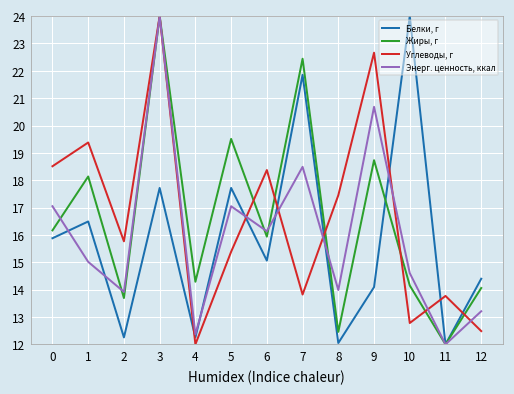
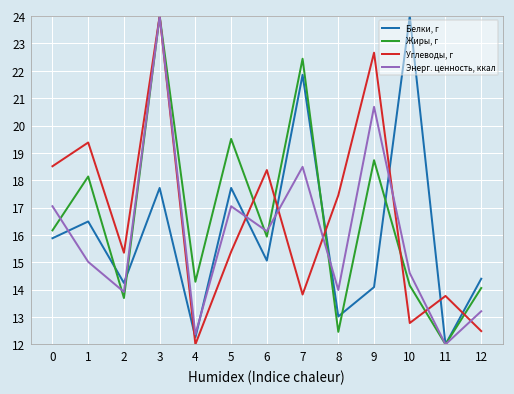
  {
    "Белки, г": {
      "0": 15.9,
      "1": 16.5,
-     "2": 12.3,
+     "2": 14.2,
      "3": 17.7,
      "5": 17.7,
      "6": 15.1,
      "7": 21.9,
-     "8": 12.1,
+     "8": 13.0,
      "9": 14.1,
      "10": 24.0,
      "12": 14.4
    },
    "Жиры, г": {
      "0": 16.2,
      "1": 18.1,
      "2": 13.7,
      "4": 14.3,
      "5": 19.5,
      "6": 15.9,
      "7": 22.4,
      "8": 12.5,
      "9": 18.7,
      "10": 14.2,
      "12": 14.1
    },
    "Углеводы, г": {
      "0": 18.5,
      "1": 19.4,
-     "2": 15.8,
+     "2": 15.4,
      "4": 12.0,
      "5": 15.4,
      "6": 18.4,
      "7": 13.8,
      "8": 17.5,
      "9": 22.7,
      "10": 12.8,
      "11": 13.8,
      "12": 12.5
    },
    "Энерг. ценность, ккал": {
      "0": 17.1,
      "1": 15.0,
      "2": 13.9,
      "5": 17.1,
      "6": 16.1,
      "7": 18.5,
      "8": 14.0,
      "9": 20.7,
      "10": 14.6,
      "12": 13.2
    }
  }
